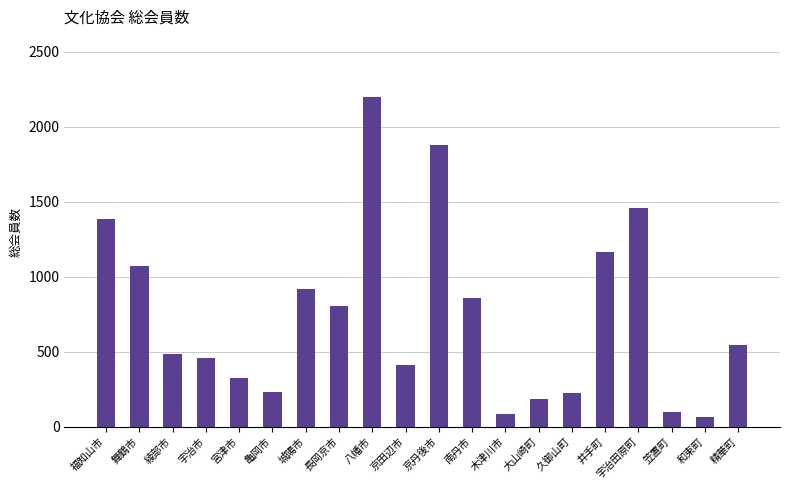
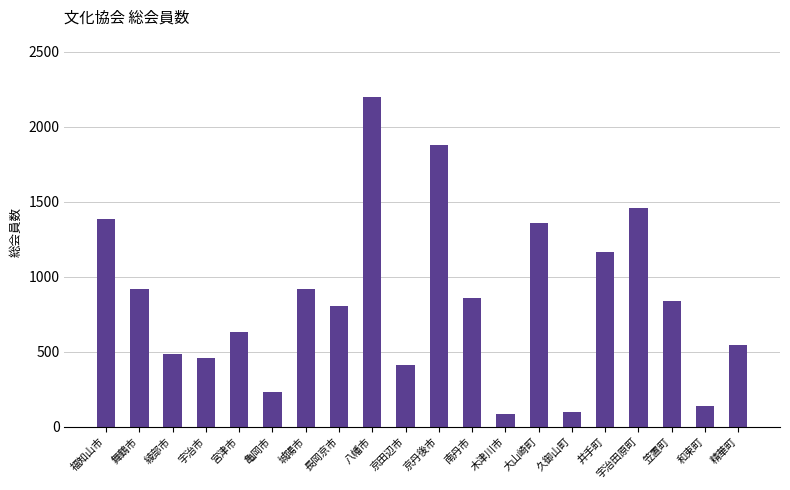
  {
    "福知山市": 1380,
-   "舞鶴市": 1070,
+   "舞鶴市": 920,
    "綾部市": 480,
    "宇治市": 460,
-   "宮津市": 320,
+   "宮津市": 630,
    "亀岡市": 230,
    "城陽市": 920,
    "長岡京市": 810,
    "八幡市": 2200,
    "京田辺市": 410,
    "京丹後市": 1880,
    "南丹市": 860,
    "木津川市": 80,
-   "大山崎町": 190,
-   "久御山町": 230,
+   "大山崎町": 1360,
+   "久御山町": 100,
    "井手町": 1160,
    "宇治田原町": 1460,
-   "笠置町": 100,
-   "和束町": 60,
+   "笠置町": 840,
+   "和束町": 140,
    "精華町": 540
  }
